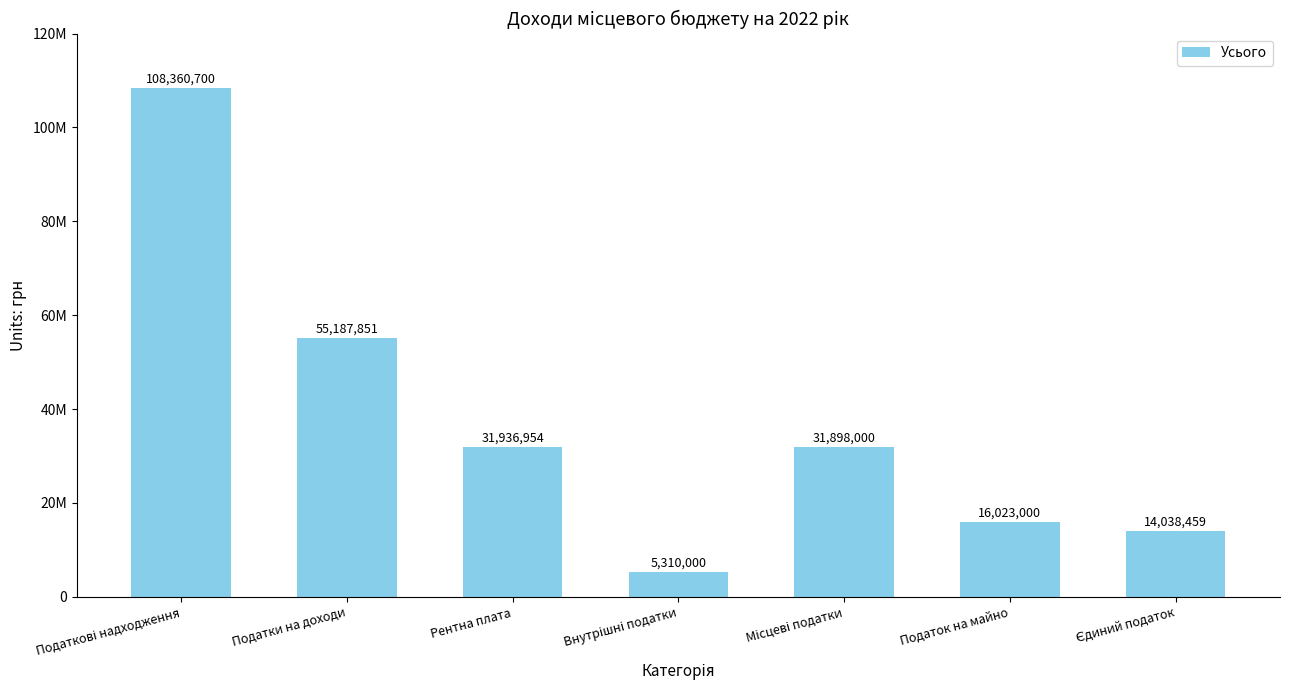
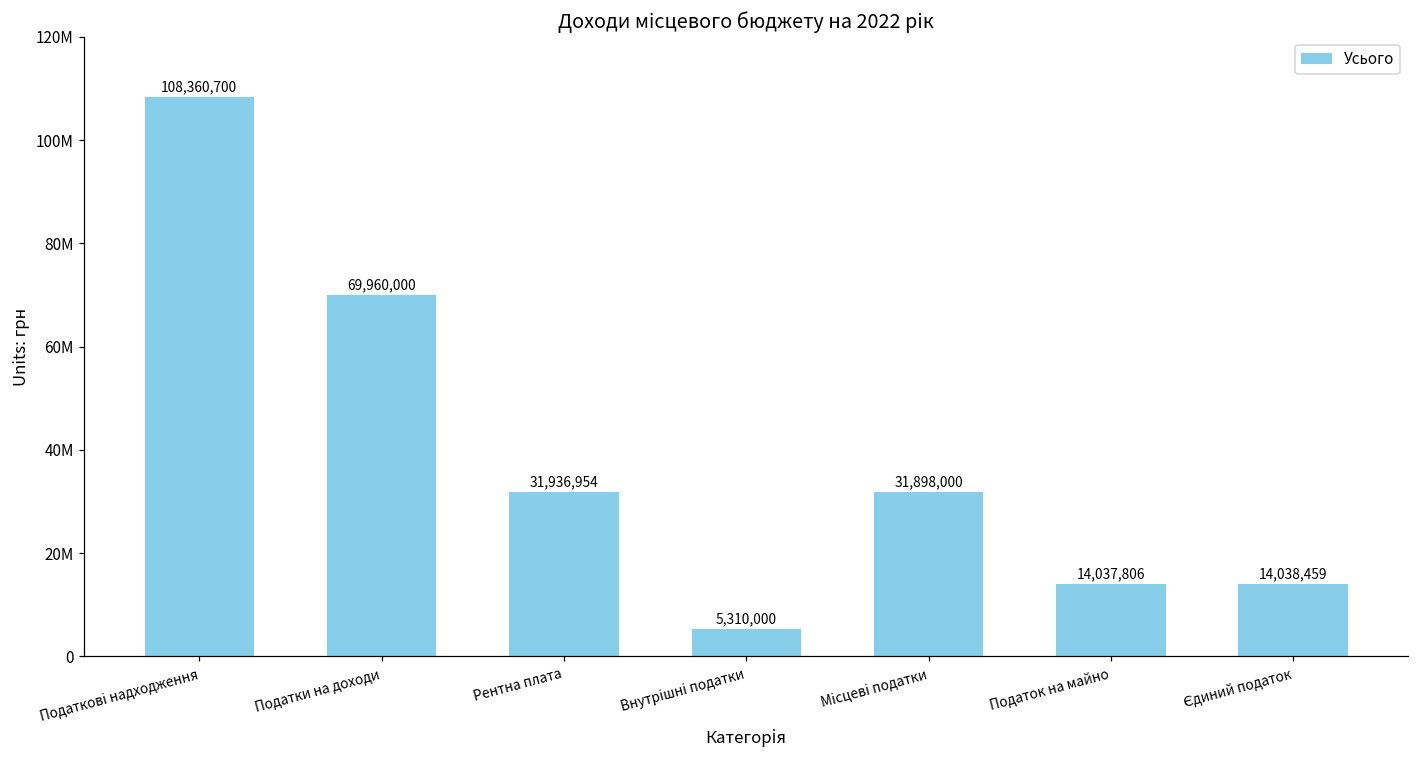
  {
    "Податкові надходження": "108,360,700",
-   "Податки на доходи": "55,187,851",
+   "Податки на доходи": "69,960,000",
    "Рентна плата": "31,936,954",
    "Внутрішні податки": "5,310,000",
    "Місцеві податки": "31,898,000",
-   "Податок на майно": "16,023,000",
+   "Податок на майно": "14,037,806",
    "Єдиний податок": "14,038,459"
  }
